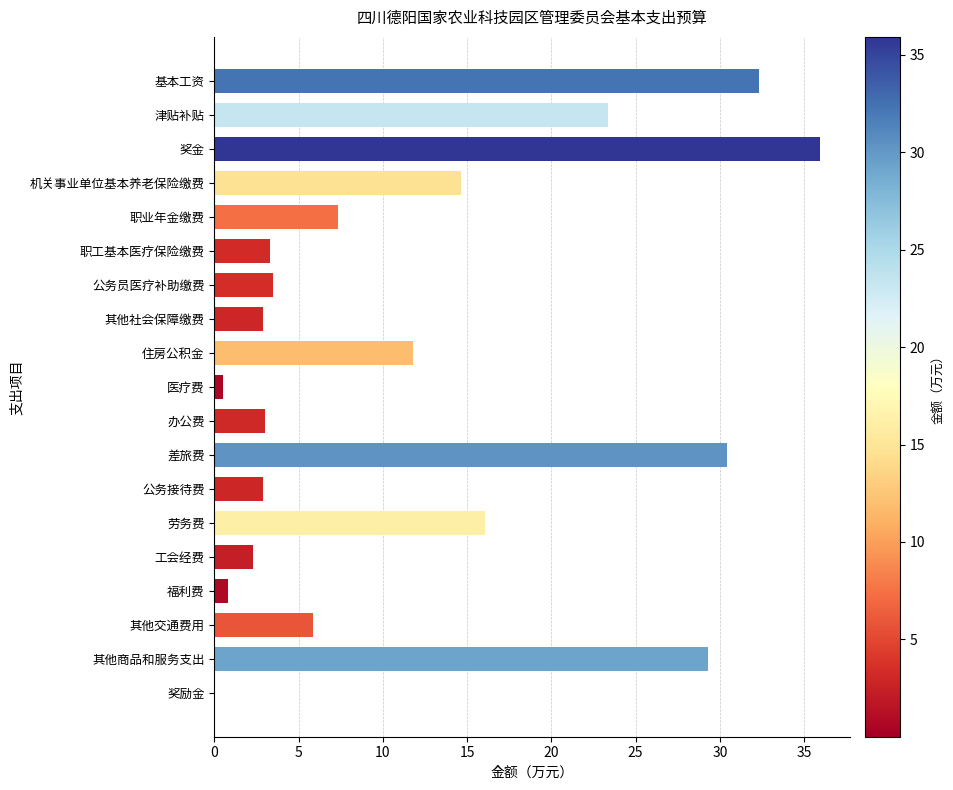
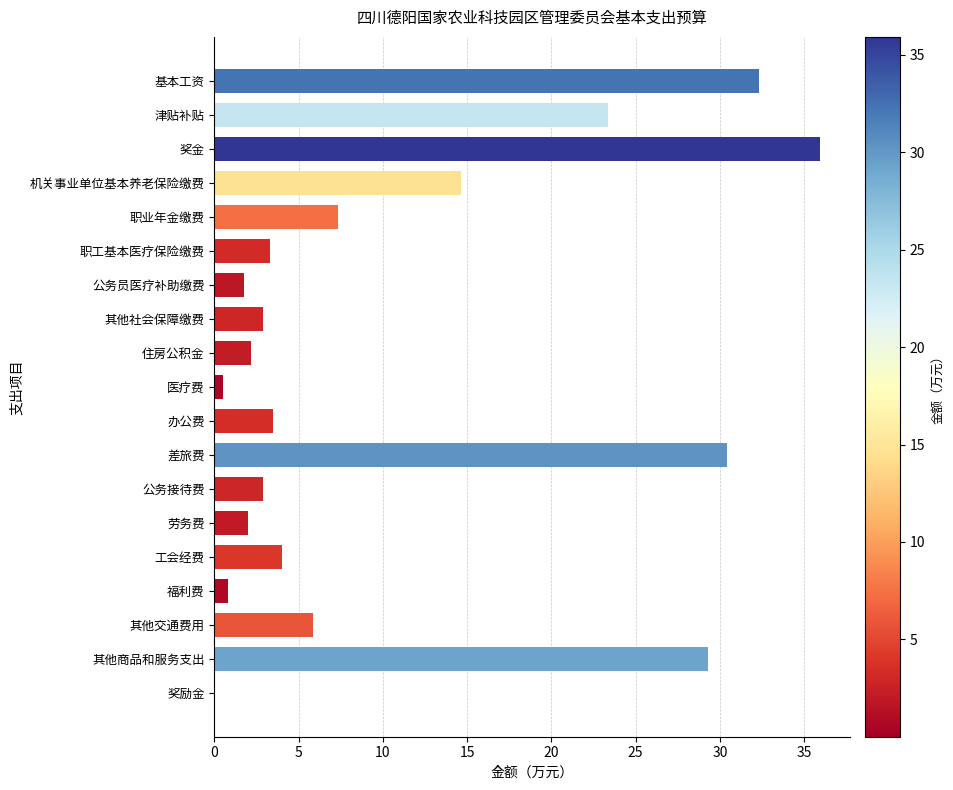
  {
    "基本工资": 32.3,
    "津贴补贴": 23.4,
    "奖金": 35.9,
    "机关事业单位基本养老保险缴费": 14.7,
    "职业年金缴费": 7.3,
    "职工基本医疗保险缴费": 3.3,
-   "公务员医疗补助缴费": 3.5,
+   "公务员医疗补助缴费": 1.8,
    "其他社会保障缴费": 2.9,
-   "住房公积金": 11.8,
+   "住房公积金": 2.2,
    "医疗费": 0.5,
-   "办公费": 3.0,
+   "办公费": 3.5,
    "差旅费": 30.4,
    "公务接待费": 2.9,
-   "劳务费": 16.1,
-   "工会经费": 2.3,
+   "劳务费": 2.0,
+   "工会经费": 4.0,
    "福利费": 0.8,
    "其他交通费用": 5.9,
    "其他商品和服务支出": 29.3
  }
